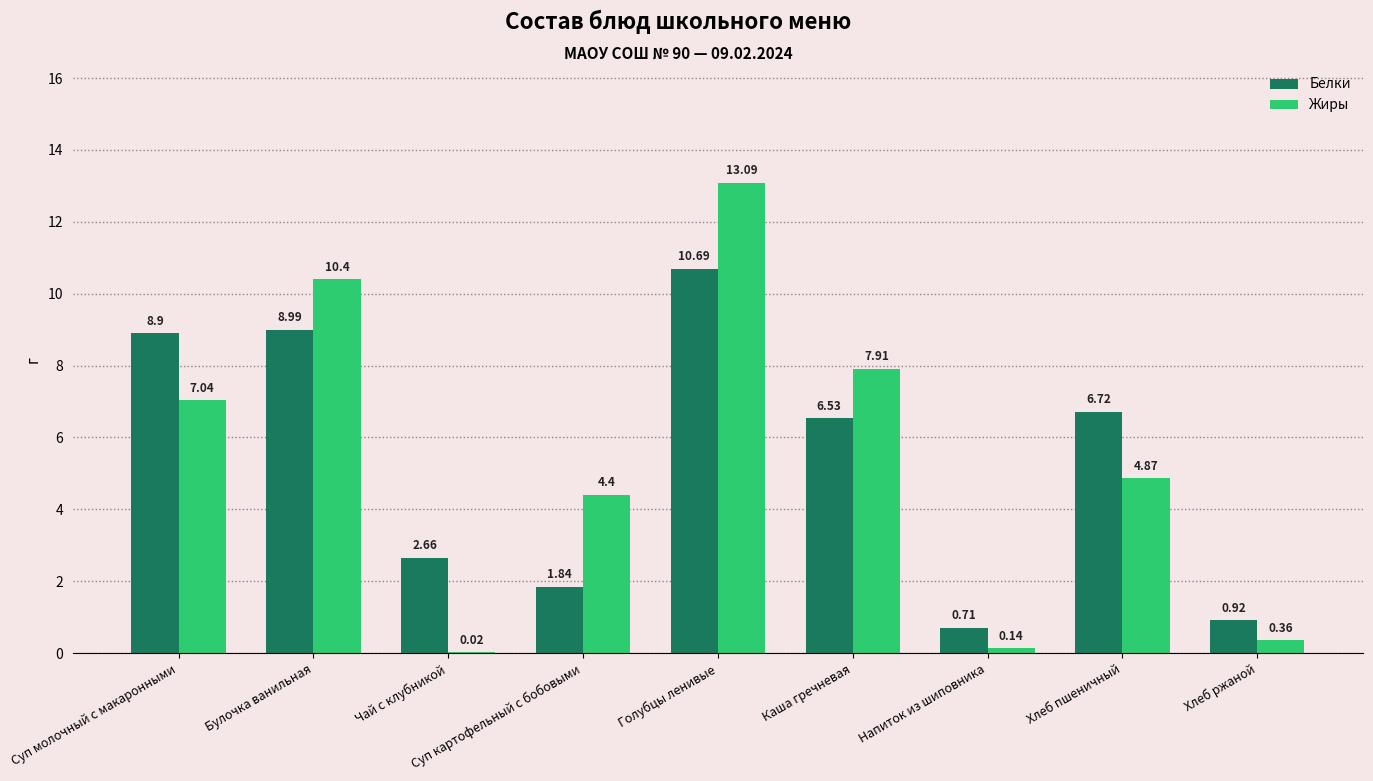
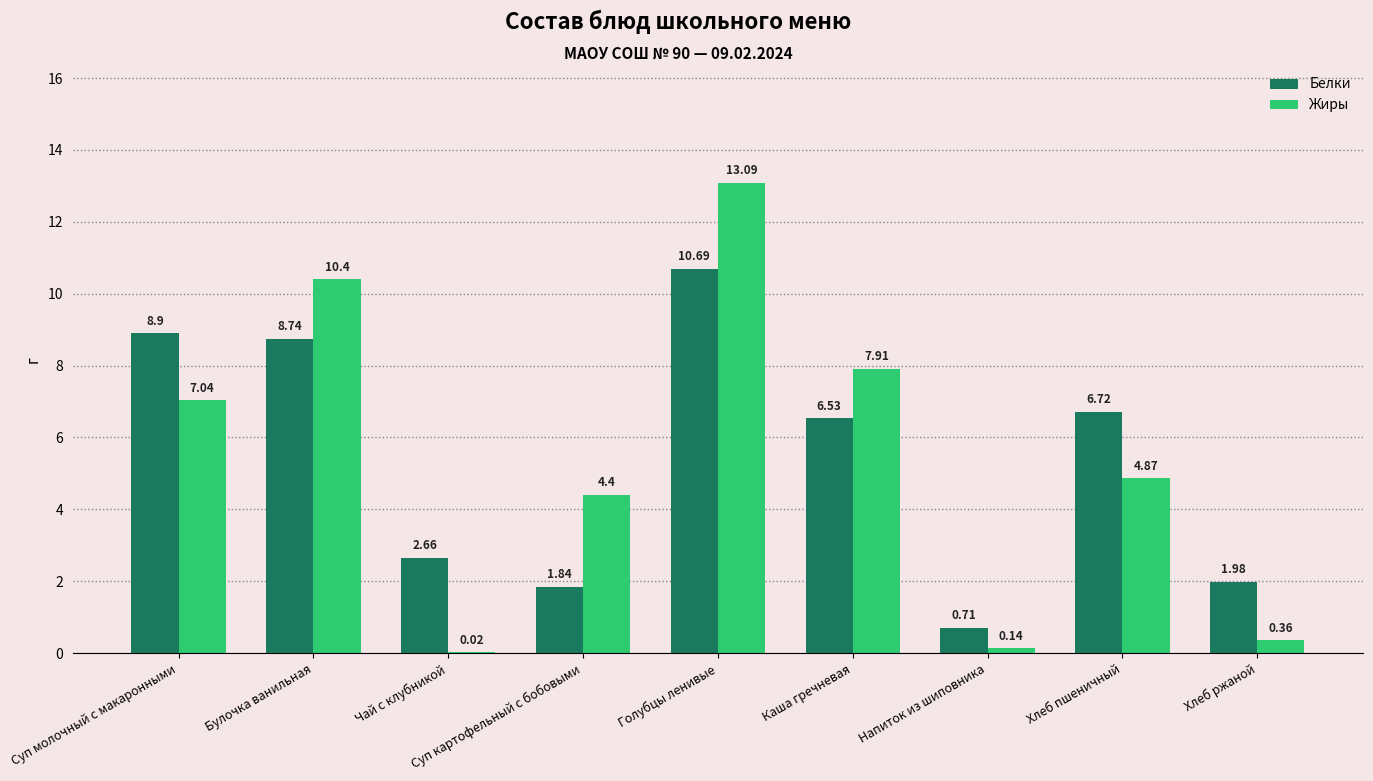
  {
    "Белки": {
      "Суп молочный с макаронными": 8.9,
-     "Булочка ванильная": 8.99,
+     "Булочка ванильная": 8.74,
      "Чай с клубникой": 2.66,
      "Суп картофельный с бобовыми": 1.84,
      "Голубцы ленивые": 10.69,
      "Каша гречневая": 6.53,
      "Напиток из шиповника": 0.71,
      "Хлеб пшеничный": 6.72,
-     "Хлеб ржаной": 0.92
+     "Хлеб ржаной": 1.98
    },
    "Жиры": {
      "Суп молочный с макаронными": 7.04,
      "Булочка ванильная": 10.4,
      "Чай с клубникой": 0.02,
      "Суп картофельный с бобовыми": 4.4,
      "Голубцы ленивые": 13.09,
      "Каша гречневая": 7.91,
      "Напиток из шиповника": 0.14,
      "Хлеб пшеничный": 4.87,
      "Хлеб ржаной": 0.36
    }
  }
